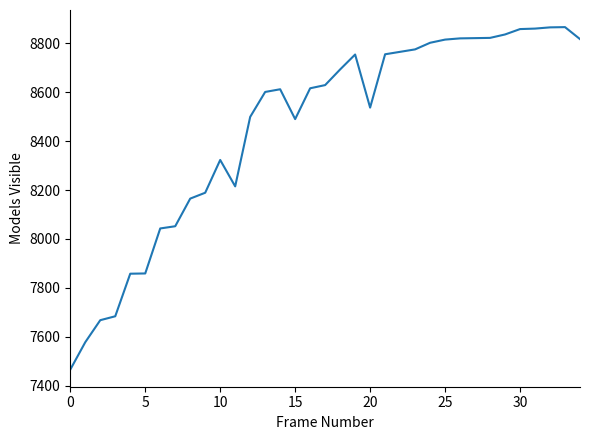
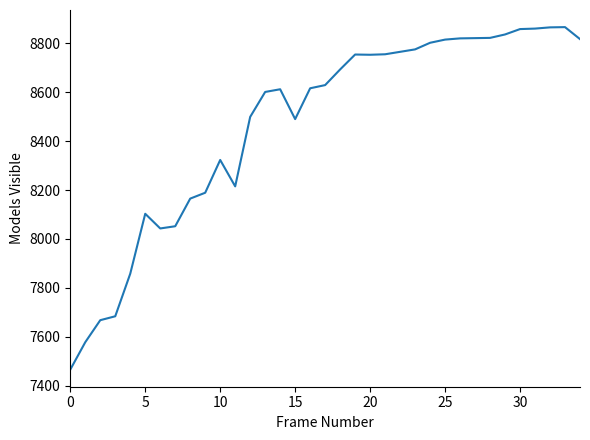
  {
    "0": 7470,
-   "5": 7860,
+   "5": 8100,
    "10": 8320,
    "15": 8490,
-   "20": 8540,
+   "20": 8750,
    "25": 8820,
    "30": 8860
  }
